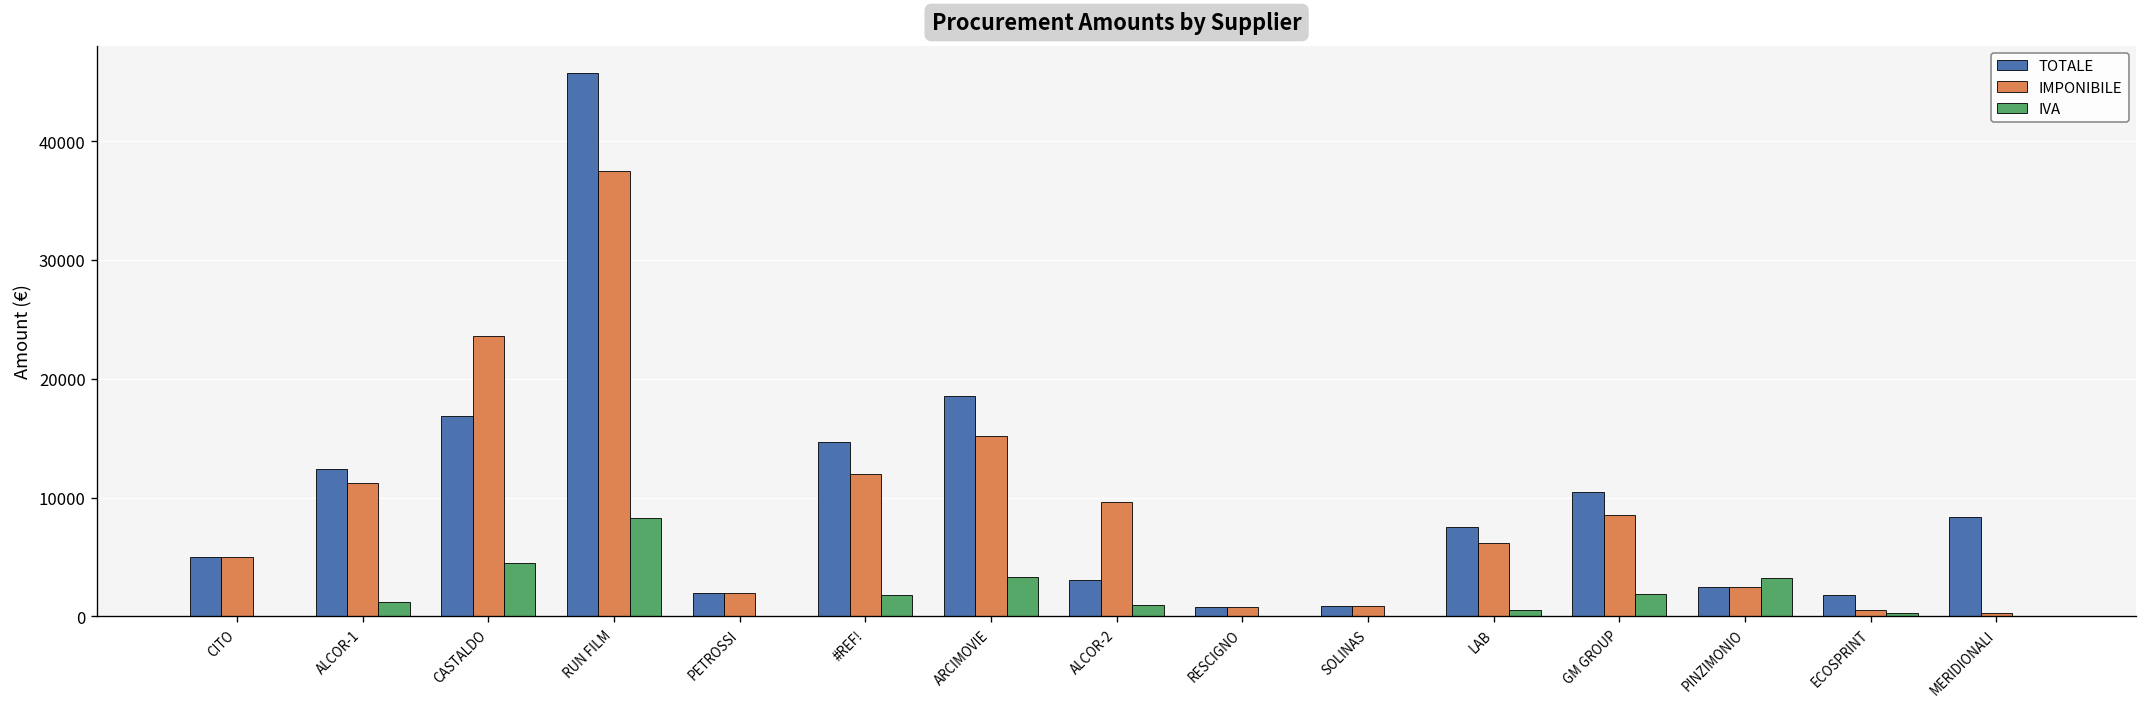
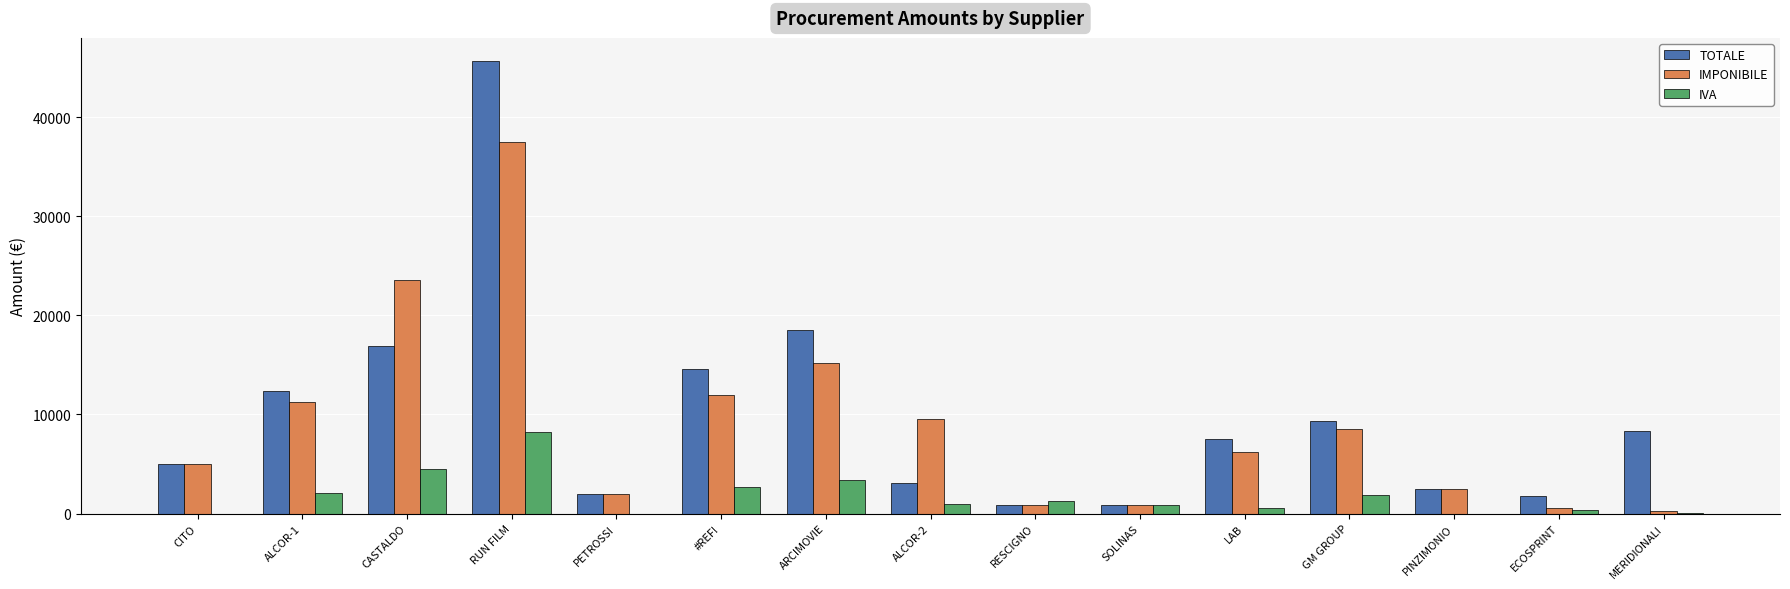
  {
    "TOTALE": {
      "CITO": 5000,
      "ALCOR-1": 12000,
      "CASTALDO": 17000,
      "RUN FILM": 46000,
      "PETROSSI": 2000,
      "#REF!": 15000,
      "ARCIMOVIE": 19000,
      "ALCOR-2": 3000,
      "RESCIGNO": 1000,
      "SOLINAS": 1000,
      "LAB": 8000,
-     "GM GROUP": 10000,
+     "GM GROUP": 9000,
      "PINZIMONIO": 3000,
      "ECOSPRINT": 2000,
      "MERIDIONALI": 8000
    },
    "IMPONIBILE": {
      "CITO": 5000,
      "ALCOR-1": 11000,
      "CASTALDO": 24000,
      "RUN FILM": 38000,
      "PETROSSI": 2000,
      "#REF!": 12000,
      "ARCIMOVIE": 15000,
      "ALCOR-2": 10000,
      "RESCIGNO": 1000,
      "SOLINAS": 1000,
      "LAB": 6000,
      "GM GROUP": 9000,
      "PINZIMONIO": 3000,
      "ECOSPRINT": 1000,
      "MERIDIONALI": 0
    },
    "IVA": {
      "CITO": 0,
-     "ALCOR-1": 1000,
+     "ALCOR-1": 2000,
      "CASTALDO": 4000,
      "RUN FILM": 8000,
      "PETROSSI": 0,
-     "#REF!": 2000,
+     "#REF!": 3000,
      "ARCIMOVIE": 3000,
      "ALCOR-2": 1000,
-     "RESCIGNO": 0,
-     "SOLINAS": 0,
+     "RESCIGNO": 1000,
+     "SOLINAS": 1000,
      "LAB": 1000,
      "GM GROUP": 2000,
-     "PINZIMONIO": 3000,
+     "PINZIMONIO": 0,
      "ECOSPRINT": 0
    }
  }
